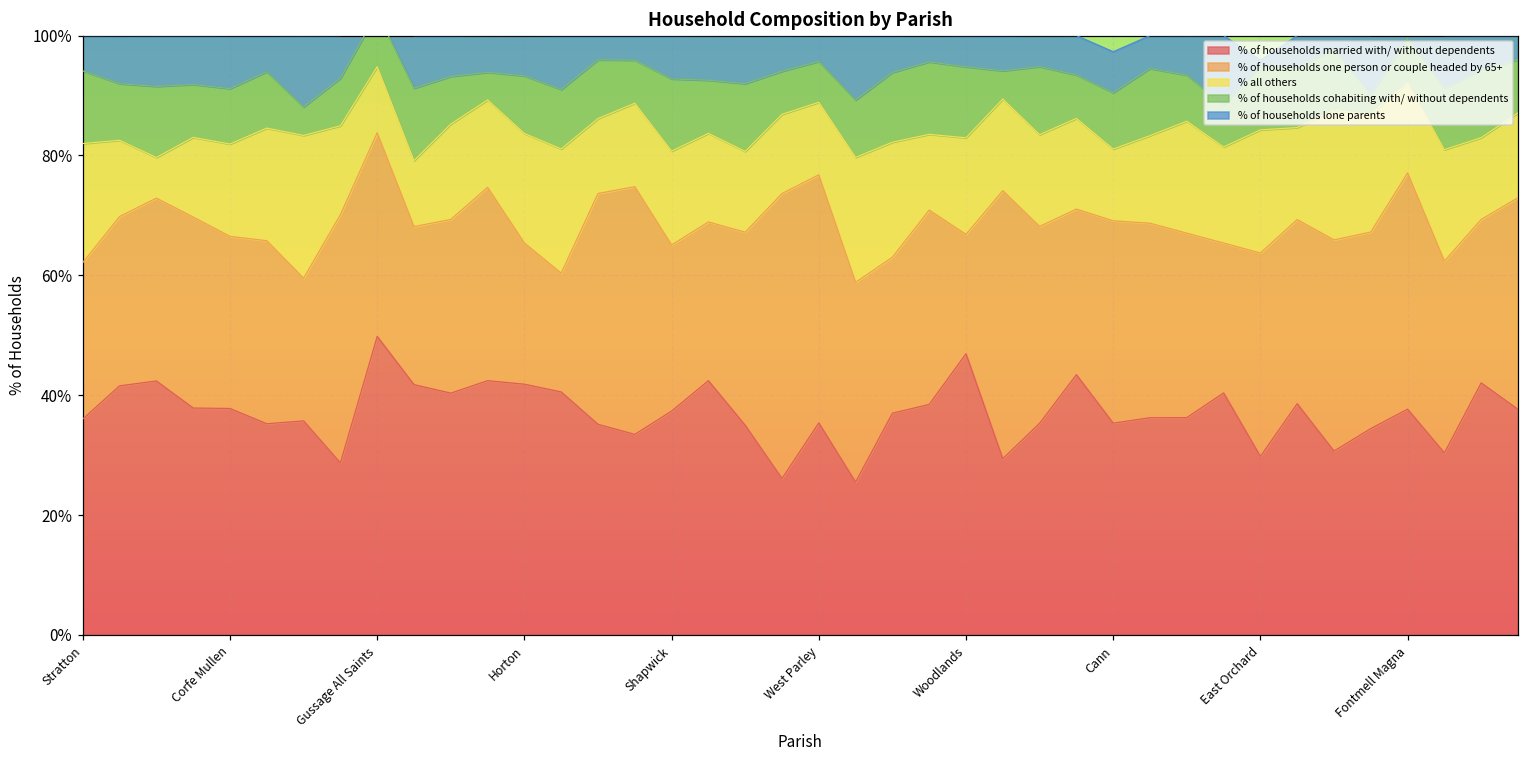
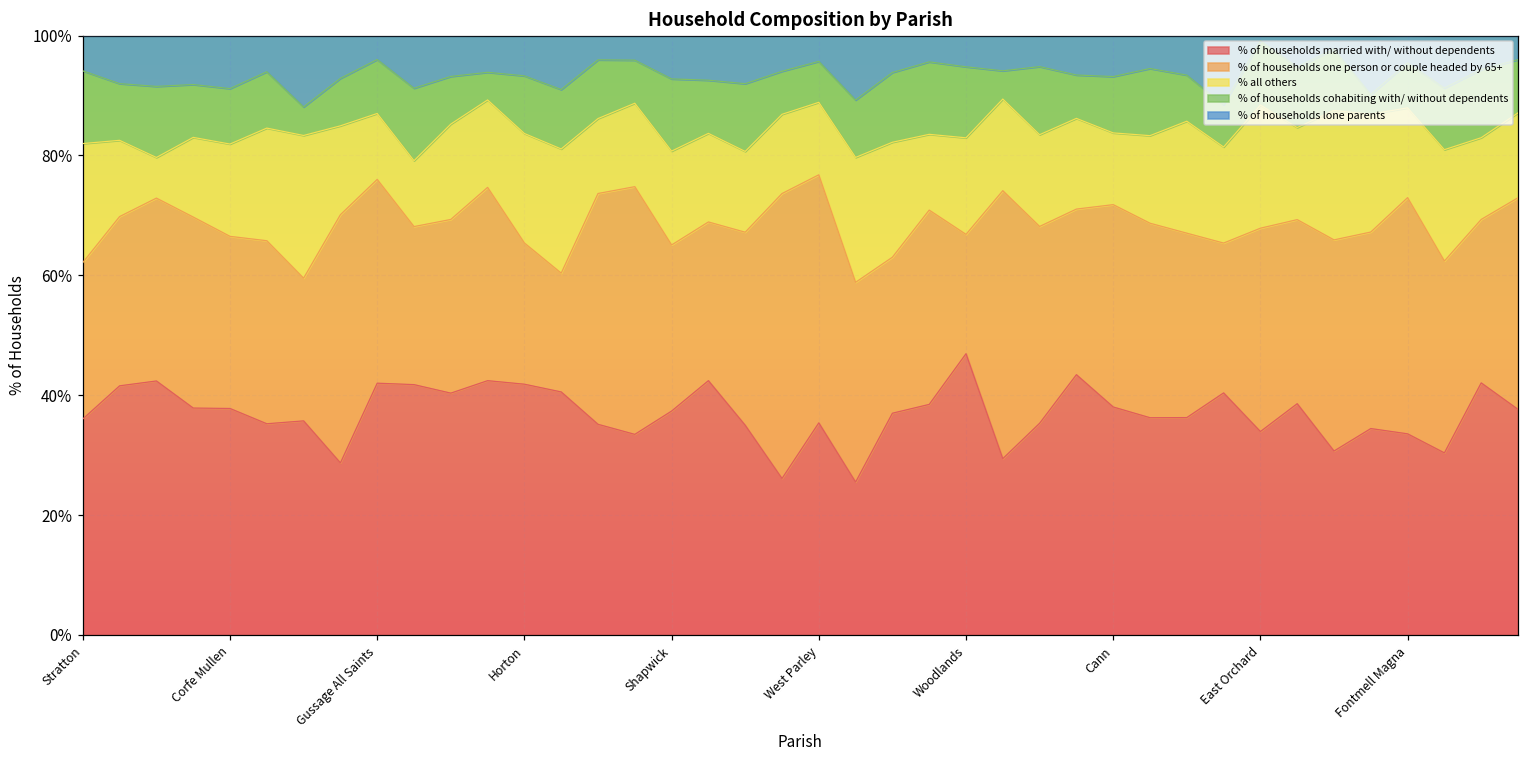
  {
    "% of households married with/ without dependents": {
      "Stratton": "36%",
      "Corfe Mullen": "38%",
-     "Gussage All Saints": "50%",
+     "Gussage All Saints": "42%",
      "Horton": "42%",
      "Shapwick": "37%",
      "West Parley": "35%",
      "Woodlands": "47%",
-     "Cann": "35%",
-     "East Orchard": "30%",
-     "Fontmell Magna": "38%"
+     "Cann": "38%",
+     "East Orchard": "34%",
+     "Fontmell Magna": "34%"
    },
    "% of households one person or couple headed by 65+": {
      "Stratton": "26%",
      "Corfe Mullen": "29%",
      "Gussage All Saints": "34%",
      "Horton": "24%",
      "Shapwick": "28%",
      "West Parley": "41%",
      "Woodlands": "20%",
      "Cann": "34%",
      "East Orchard": "34%",
      "Fontmell Magna": "39%"
    },
    "% all others": {
      "Stratton": "20%",
      "Corfe Mullen": "15%",
      "Gussage All Saints": "11%",
      "Horton": "18%",
      "Shapwick": "16%",
      "West Parley": "12%",
      "Woodlands": "16%",
      "Cann": "12%"
    },
    "% of households cohabiting with/ without dependents": {
      "Stratton": "12%",
      "Corfe Mullen": "9%",
      "Horton": "10%",
      "Shapwick": "12%",
      "West Parley": "7%",
      "Woodlands": "12%",
      "Cann": "9%"
    },
    "% of households lone parents": {
      "Stratton": "6%",
      "Corfe Mullen": "9%",
      "Horton": "7%",
      "Shapwick": "7%",
      "West Parley": "4%",
      "Woodlands": "5%",
      "Cann": "7%"
    }
  }
